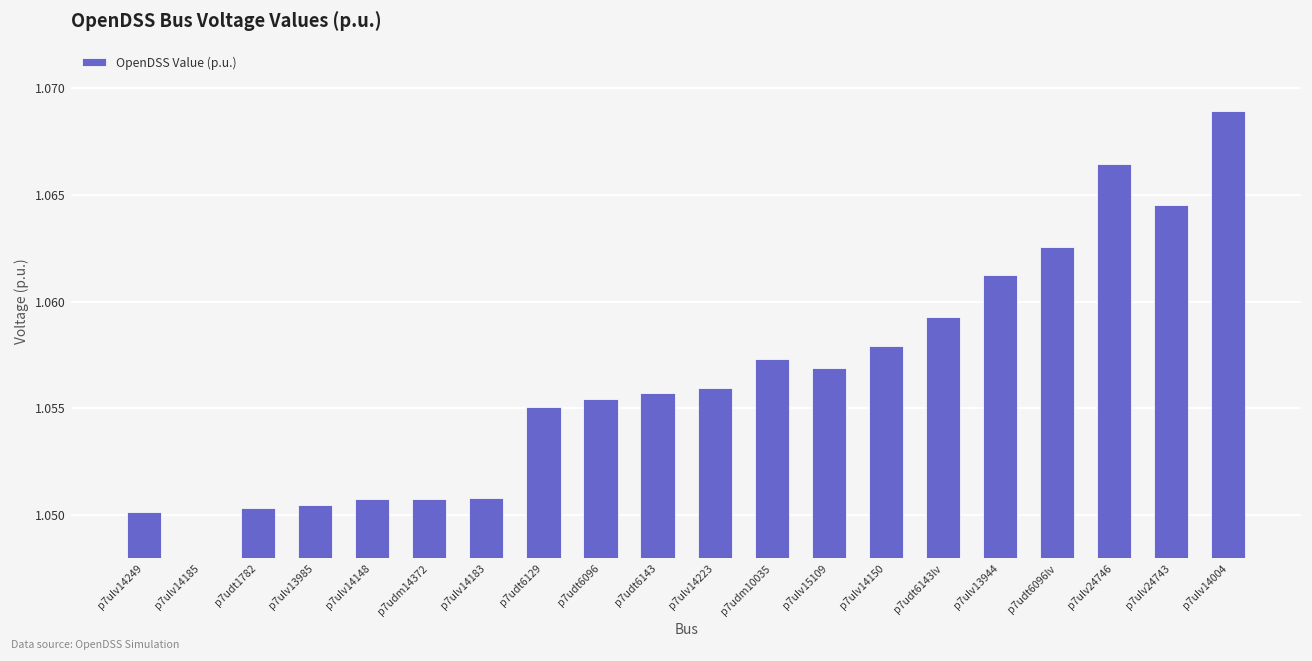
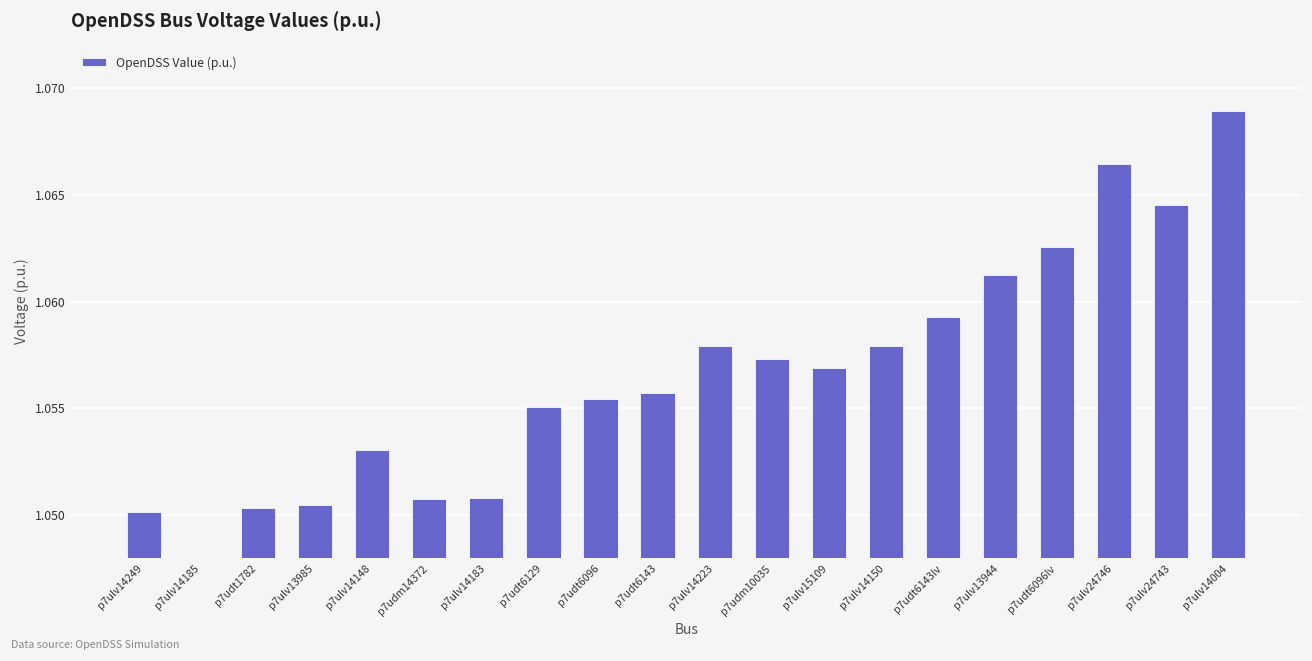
  {
    "p7ulv14249": 1.0502,
    "p7udt1782": 1.0503,
    "p7ulv13985": 1.0505,
-   "p7ulv14148": 1.0508,
+   "p7ulv14148": 1.0530,
    "p7udm14372": 1.0508,
    "p7ulv14183": 1.0508,
    "p7udt6129": 1.0551,
    "p7udt6096": 1.0555,
    "p7udt6143": 1.0557,
-   "p7ulv14223": 1.0559,
+   "p7ulv14223": 1.0579,
    "p7udm10035": 1.0573,
    "p7ulv15109": 1.0569,
    "p7ulv14150": 1.0579,
    "p7udt6143lv": 1.0593,
    "p7ulv13944": 1.0612,
    "p7udt6096lv": 1.0625,
    "p7ulv24746": 1.0665,
    "p7ulv24743": 1.0645,
    "p7ulv14004": 1.0689
  }
